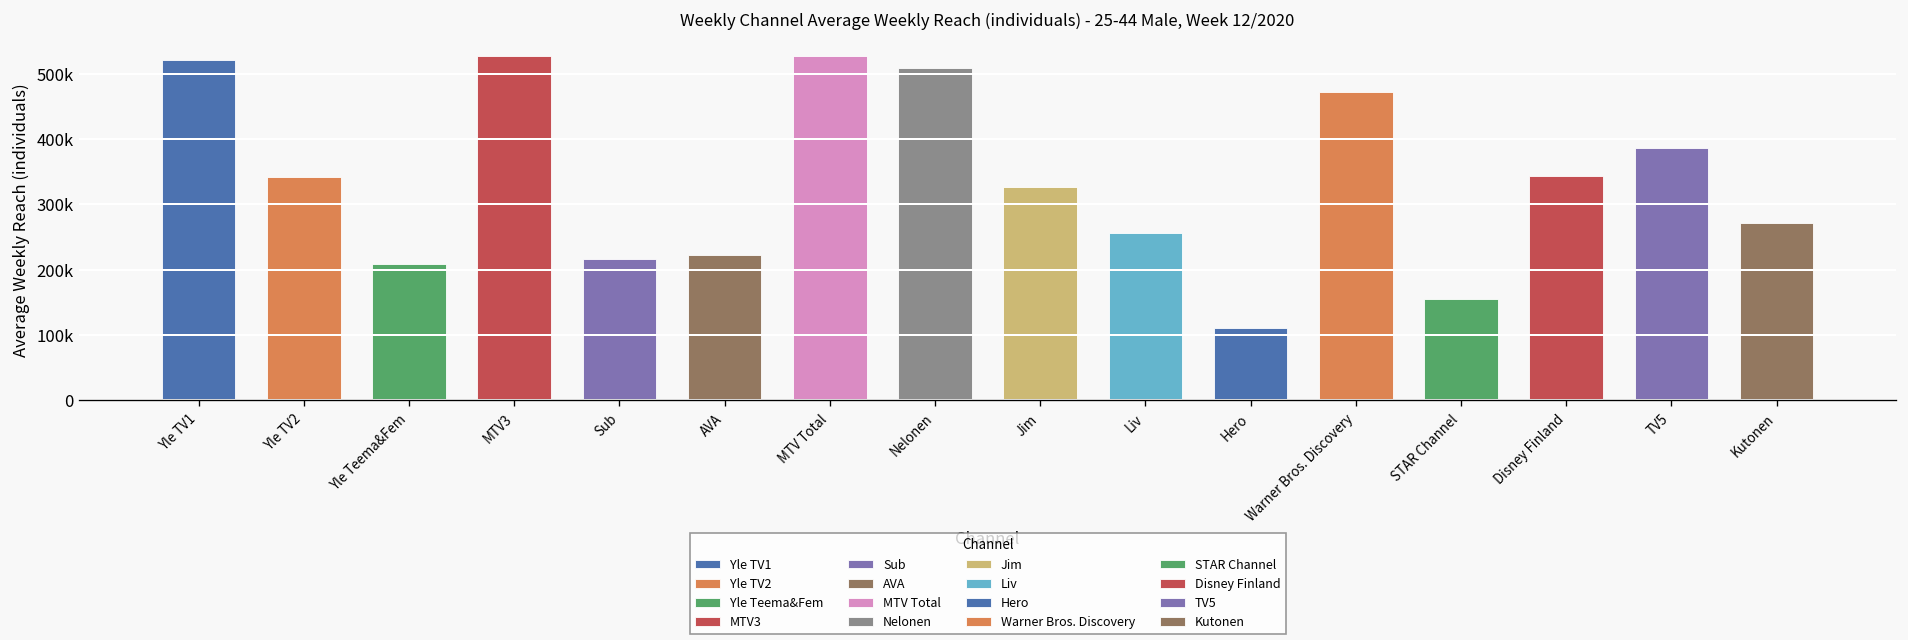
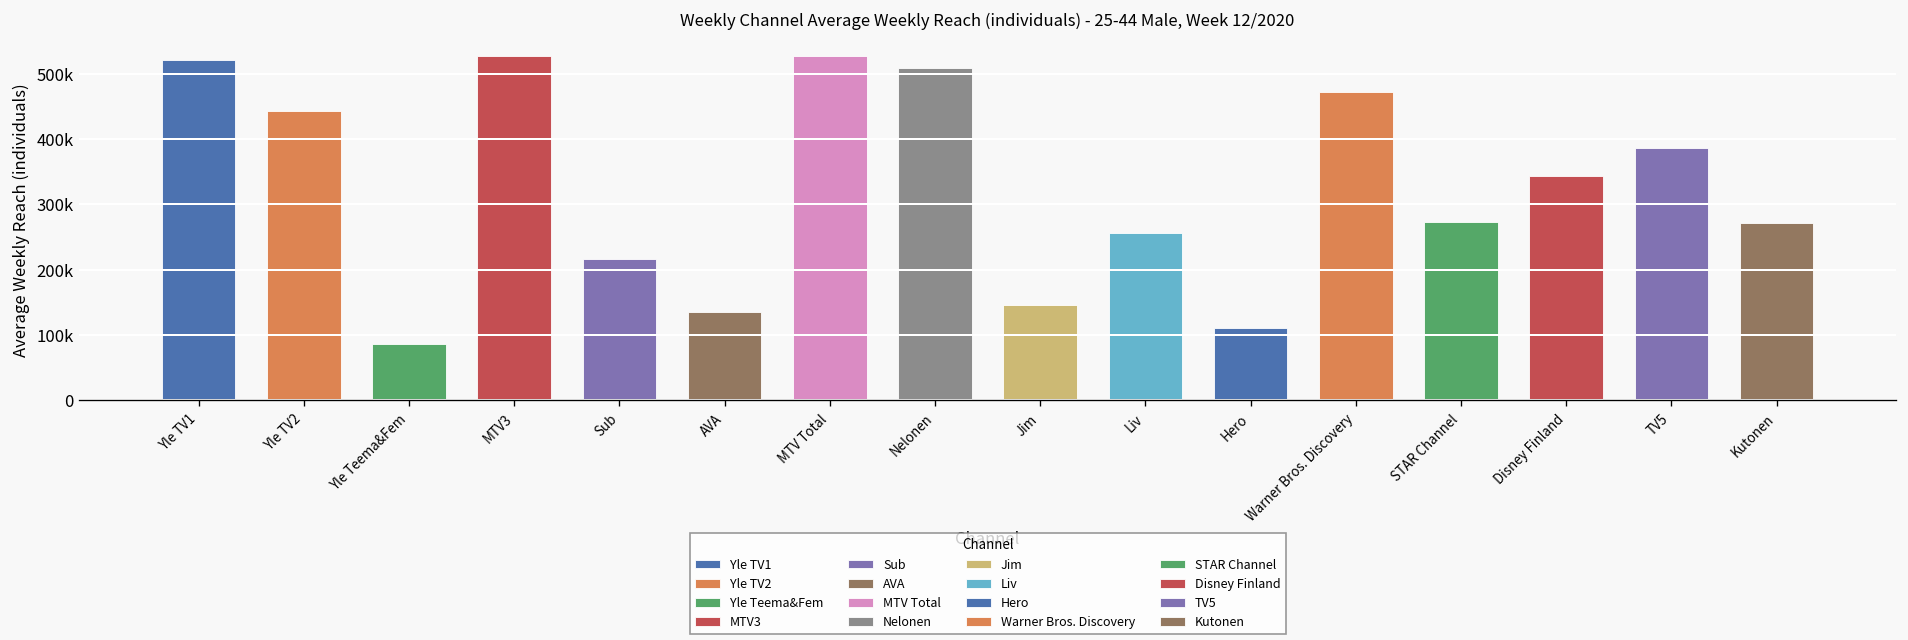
  {
    "Yle TV1": 520000,
-   "Yle TV2": 340000,
-   "Yle Teema&Fem": 210000,
+   "Yle TV2": 440000,
+   "Yle Teema&Fem": 90000,
    "MTV3": 530000,
    "Sub": 220000,
-   "AVA": 220000,
+   "AVA": 140000,
    "MTV Total": 530000,
    "Nelonen": 510000,
-   "Jim": 330000,
+   "Jim": 150000,
    "Liv": 260000,
    "Hero": 110000,
    "Warner Bros. Discovery": 470000,
-   "STAR Channel": 160000,
+   "STAR Channel": 270000,
    "Disney Finland": 340000,
    "TV5": 390000,
    "Kutonen": 270000
  }
